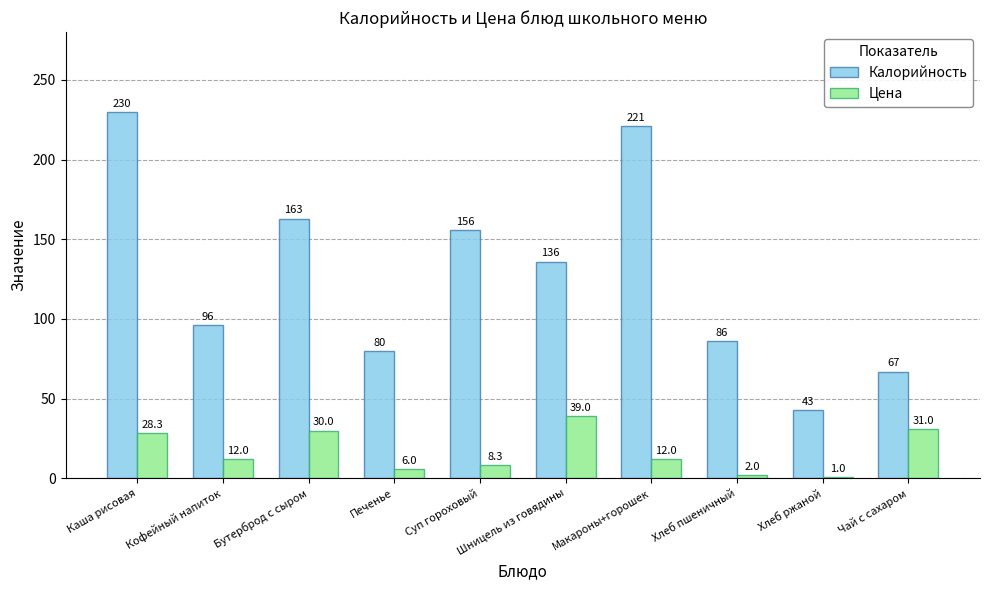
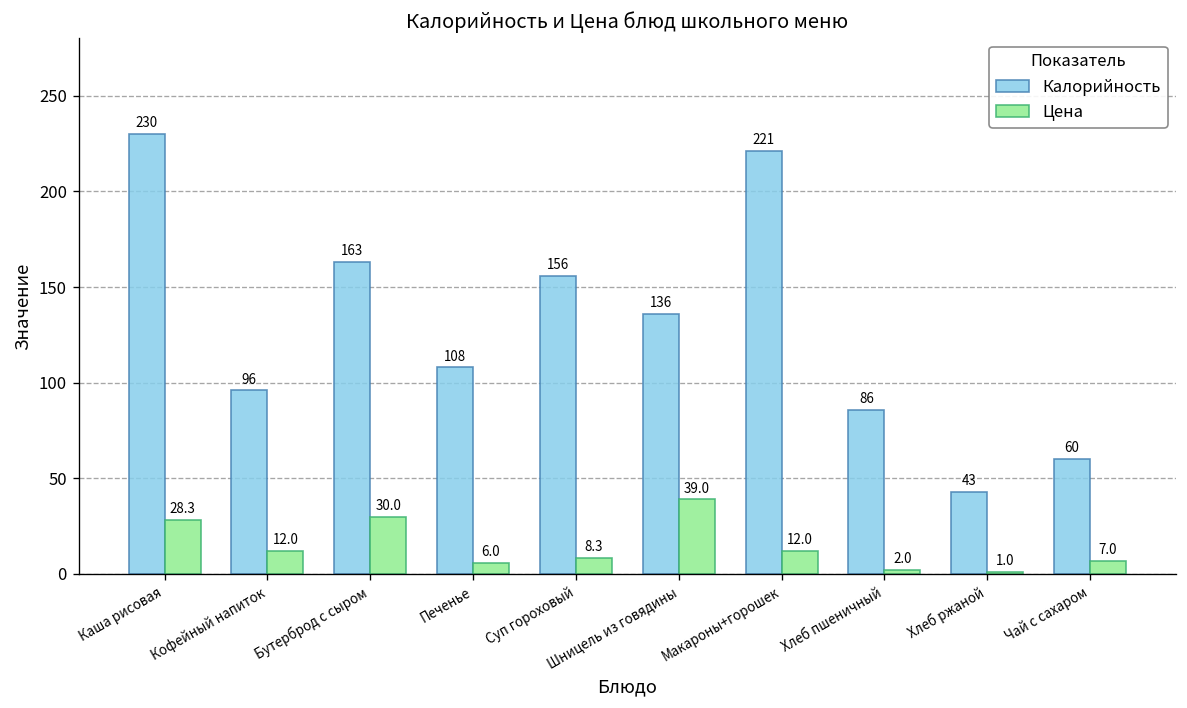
  {
    "Калорийность": {
      "Каша рисовая": 230,
      "Кофейный напиток": 96,
      "Бутерброд с сыром": 163,
-     "Печенье": 80,
+     "Печенье": 108,
      "Суп гороховый": 156,
      "Шницель из говядины": 136,
      "Макароны+горошек": 221,
      "Хлеб пшеничный": 86,
      "Хлеб ржаной": 43,
-     "Чай с сахаром": 67
+     "Чай с сахаром": 60
    },
    "Цена": {
      "Каша рисовая": 28.3,
      "Кофейный напиток": 12.0,
      "Бутерброд с сыром": 30.0,
      "Печенье": 6.0,
      "Суп гороховый": 8.3,
      "Шницель из говядины": 39.0,
      "Макароны+горошек": 12.0,
      "Хлеб пшеничный": 2.0,
      "Хлеб ржаной": 1.0,
-     "Чай с сахаром": 31.0
+     "Чай с сахаром": 7.0
    }
  }
